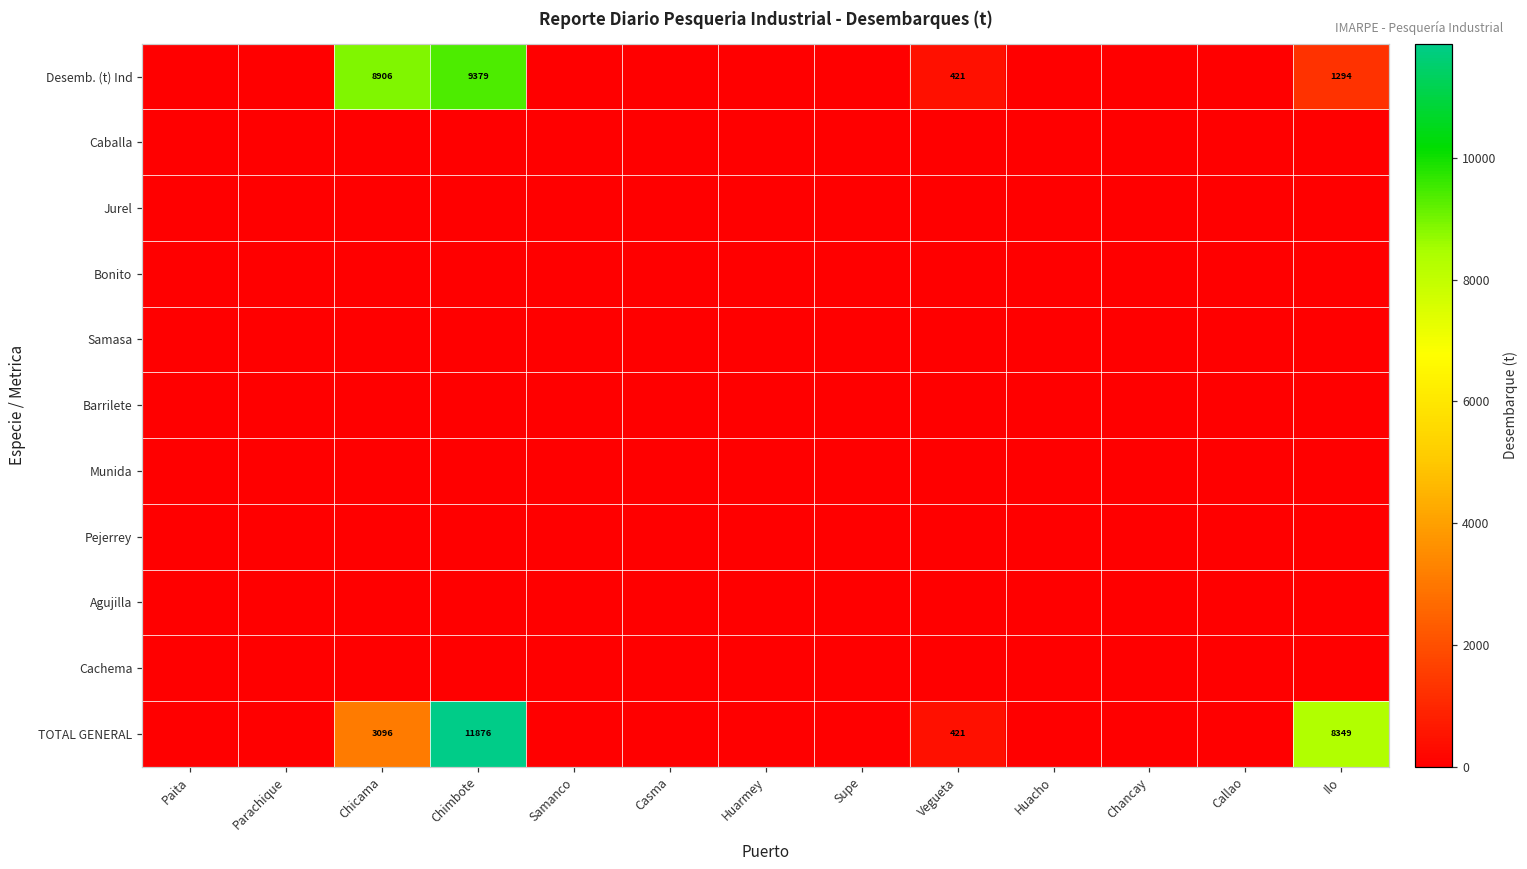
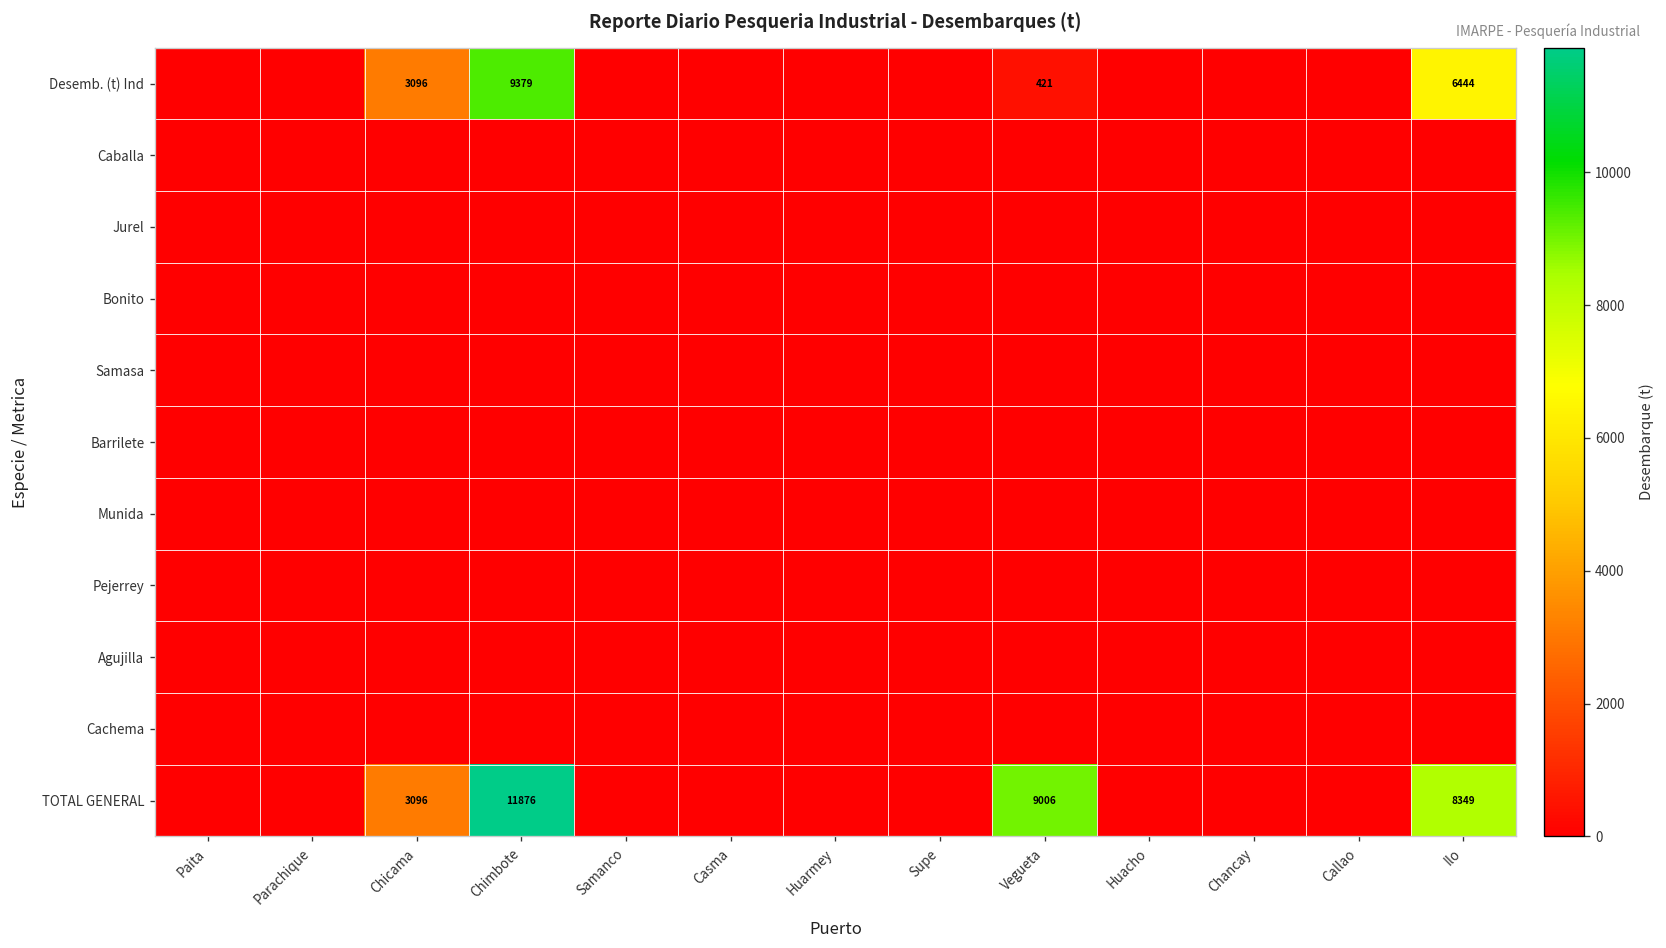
  {
    "Desemb. (t) Ind": {
-     "Chicama": 8906,
+     "Chicama": 3096,
      "Chimbote": 9379,
      "Vegueta": 421,
-     "Ilo": 1294
+     "Ilo": 6444
    },
    "TOTAL GENERAL": {
      "Chicama": 3096,
      "Chimbote": 11876,
-     "Vegueta": 421,
+     "Vegueta": 9006,
      "Ilo": 8349
    }
  }
